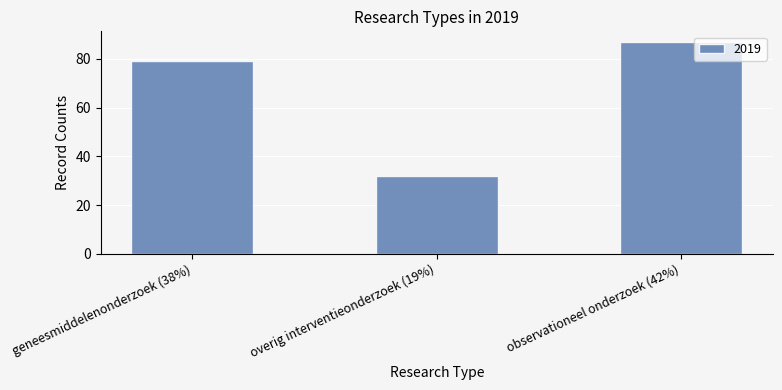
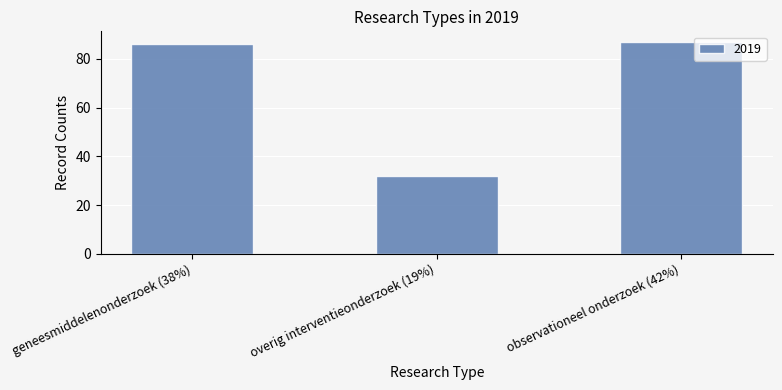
  {
-   "geneesmiddelenonderzoek (38%)": 79,
+   "geneesmiddelenonderzoek (38%)": 86,
    "overig interventieonderzoek (19%)": 32,
    "observationeel onderzoek (42%)": 87
  }
